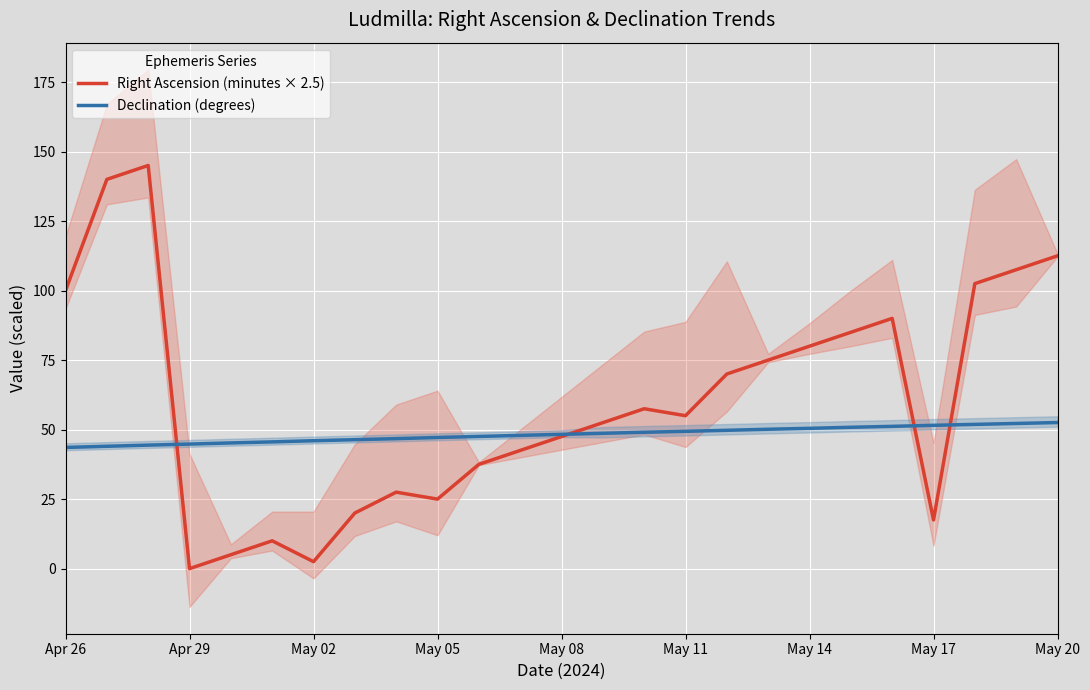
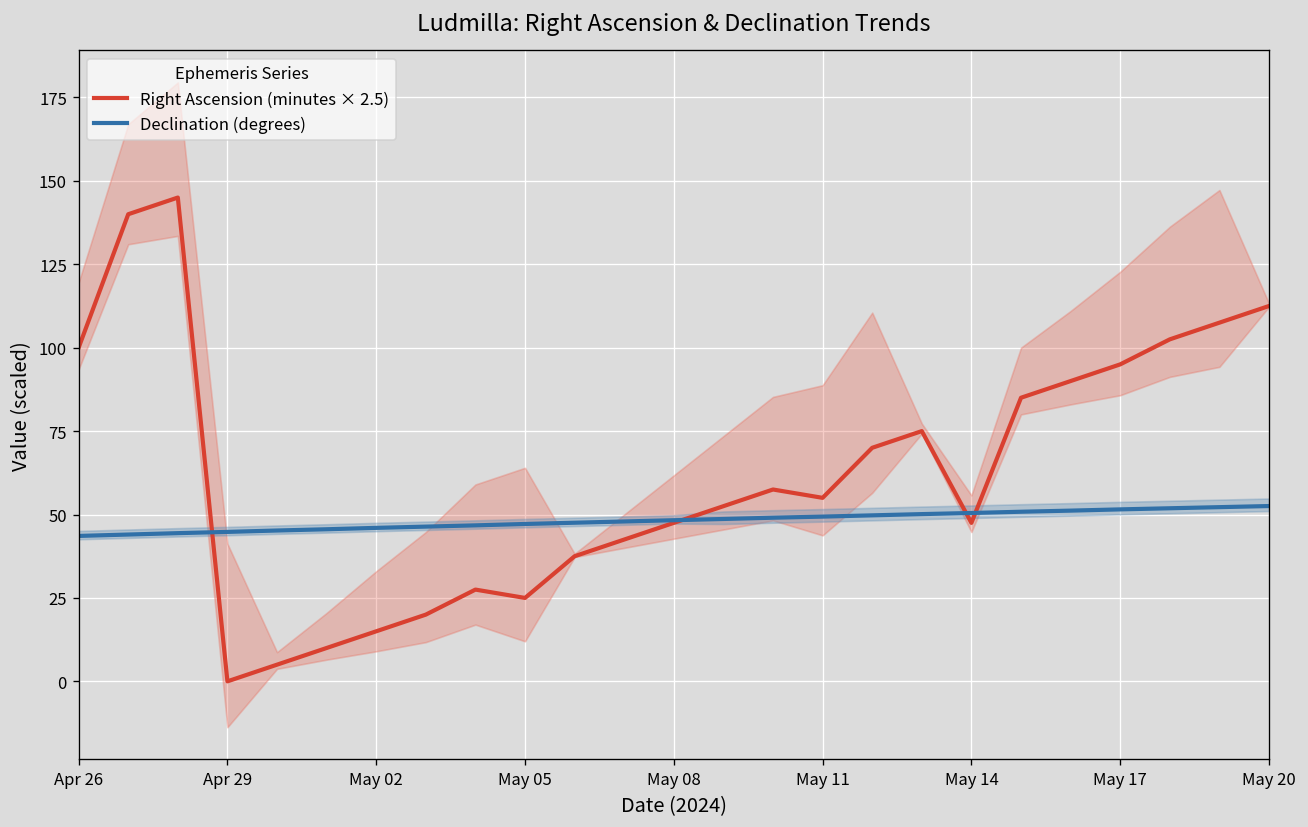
  {
    "Right Ascension (minutes × 2.5)": {
      "Apr 26": 100,
      "Apr 29": 0,
-     "May 02": 3,
+     "May 02": 15,
      "May 05": 25,
      "May 11": 55,
-     "May 14": 80,
-     "May 17": 18
+     "May 14": 48,
+     "May 17": 95
    }
  }
